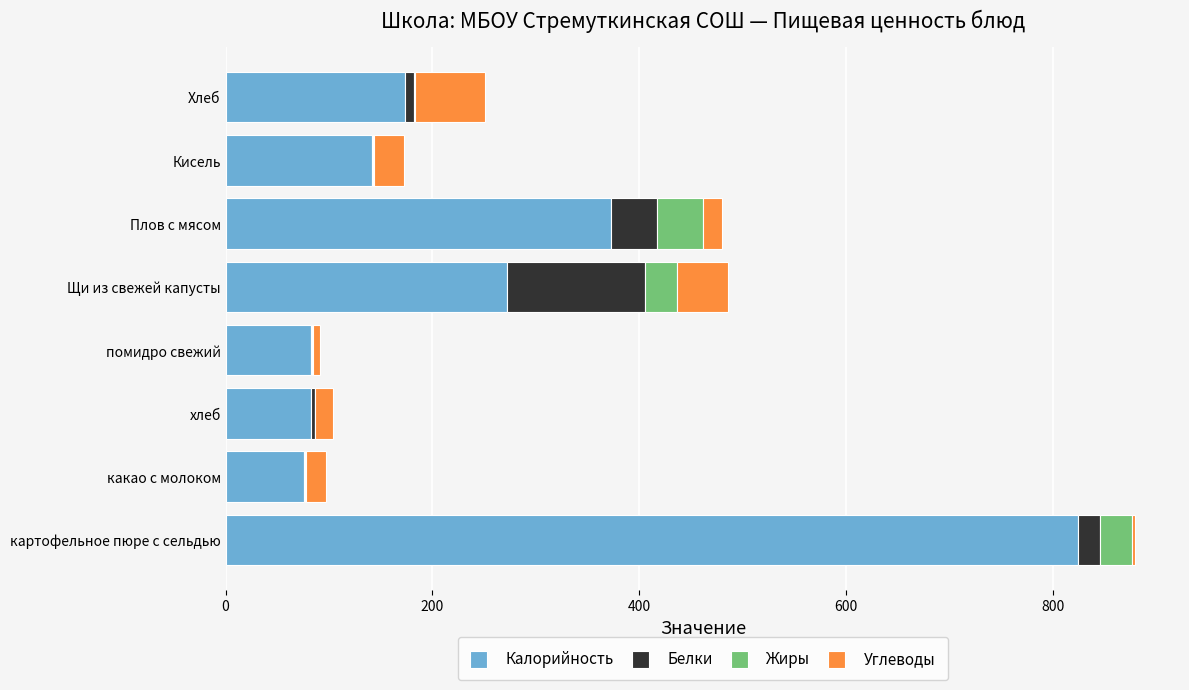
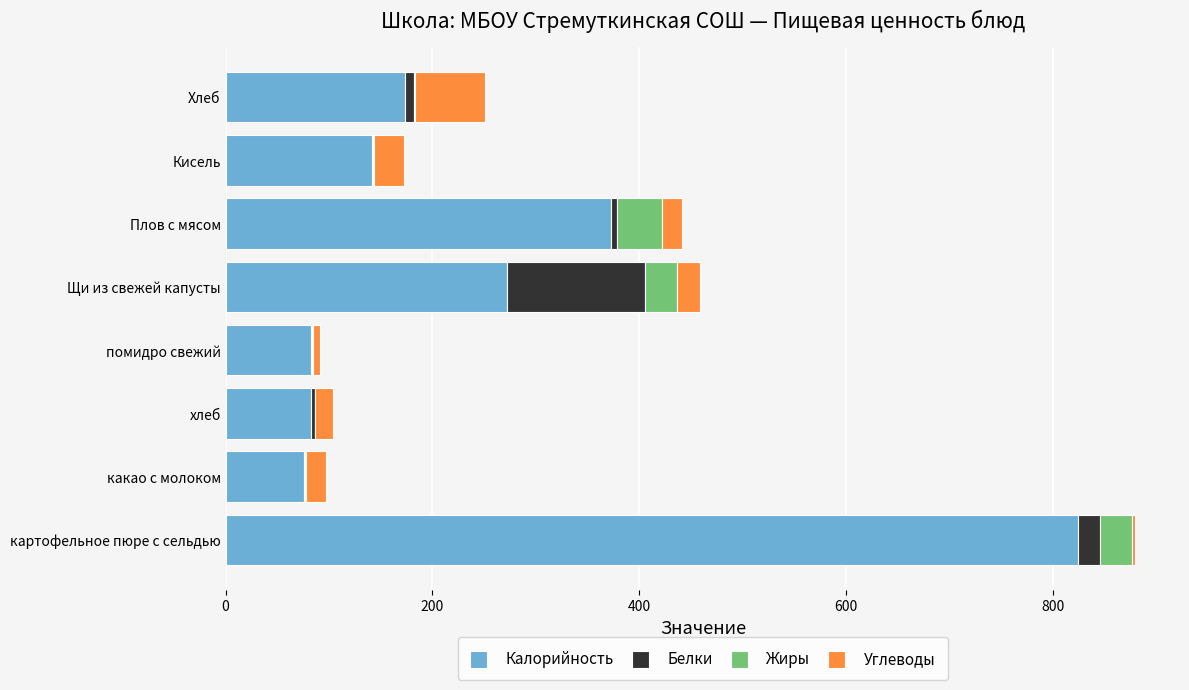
  {
    "Калорийность": {
      "Хлеб": 174,
      "Кисель": 142,
      "Плов с мясом": 372,
      "Щи из свежей капусты": 272,
      "помидро свежий": 83,
      "хлеб": 83,
      "какао с молоком": 76,
      "картофельное пюре с сельдью": 825
    },
    "Белки": {
      "Хлеб": 8,
-     "Плов с мясом": 45,
+     "Плов с мясом": 6,
      "Щи из свежей капусты": 134,
      "хлеб": 3,
      "картофельное пюре с сельдью": 22
    },
    "Жиры": {
      "Плов с мясом": 44,
      "Щи из свежей капусты": 30,
      "картофельное пюре с сельдью": 30
    },
    "Углеводы": {
      "Хлеб": 68,
      "Кисель": 29,
      "Плов с мясом": 19,
-     "Щи из свежей капусты": 50,
+     "Щи из свежей капусты": 23,
      "помидро свежий": 6,
      "хлеб": 17,
      "какао с молоком": 20,
      "картофельное пюре с сельдью": 3
    }
  }
